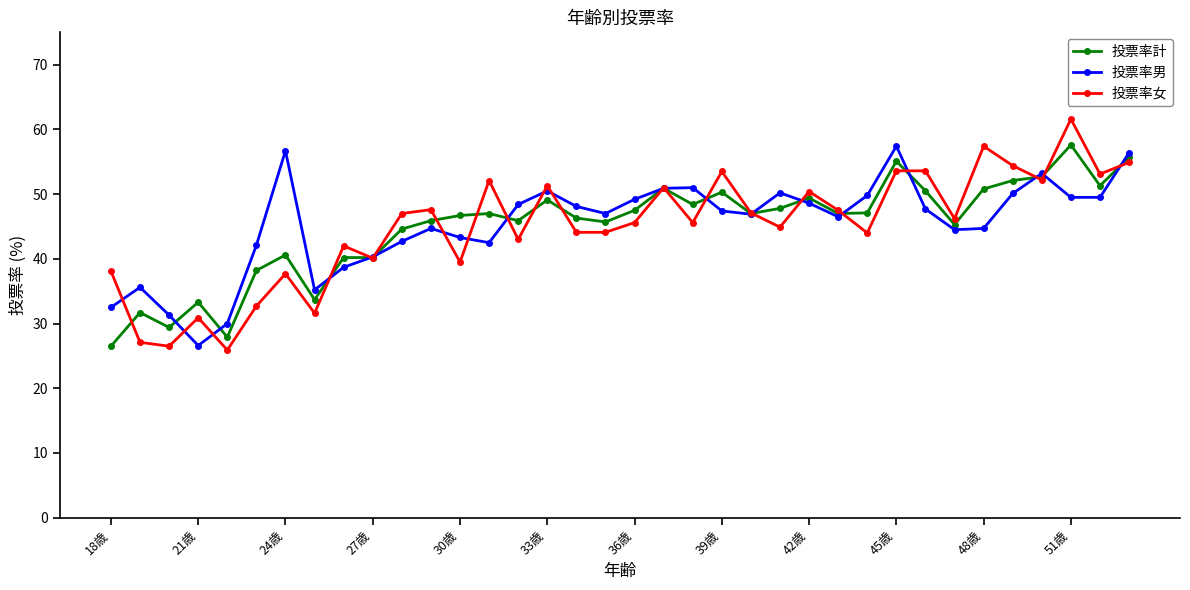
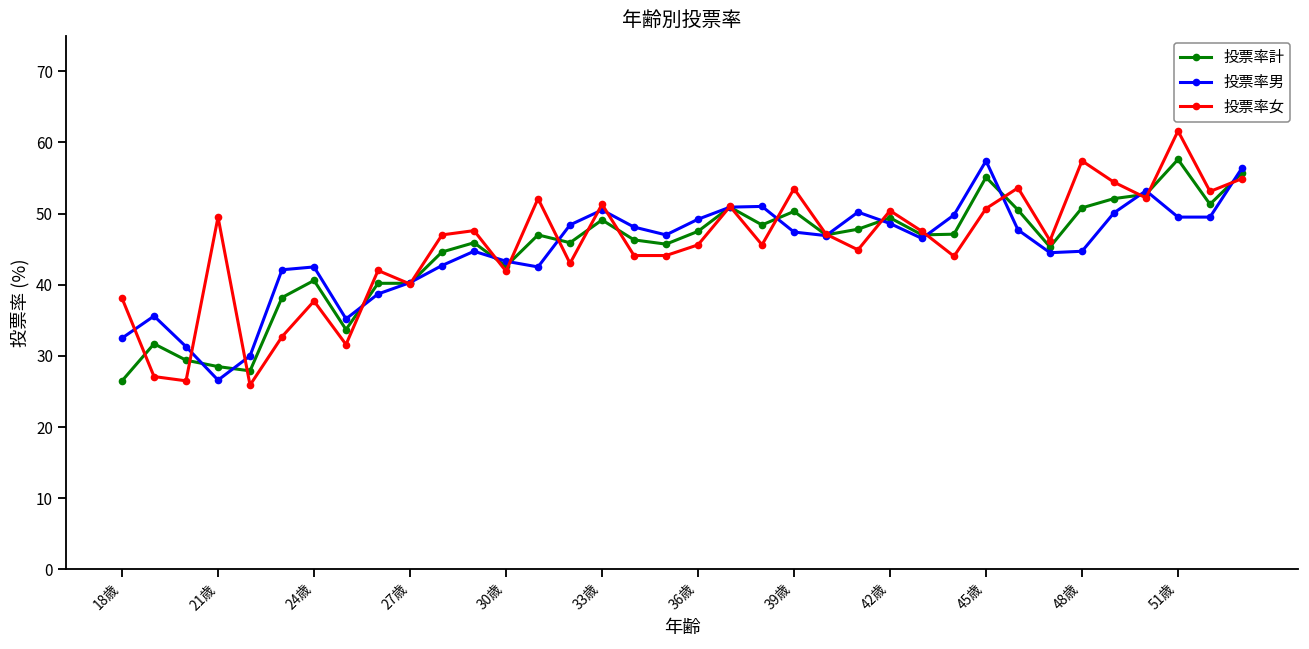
  {
    "投票率計": {
      "18歳": 27,
-     "21歳": 33,
+     "21歳": 29,
      "24歳": 41,
-     "30歳": 47,
+     "30歳": 43,
      "33歳": 49,
      "36歳": 48,
      "39歳": 50,
      "42歳": 49,
      "45歳": 55,
      "48歳": 51,
      "51歳": 58
    },
    "投票率男": {
      "18歳": 33,
      "21歳": 27,
-     "24歳": 57,
+     "24歳": 43,
      "30歳": 43,
      "33歳": 51,
      "36歳": 49,
      "39歳": 47,
      "42歳": 49,
      "45歳": 57,
      "48歳": 45,
      "51歳": 50
    },
    "投票率女": {
      "18歳": 38,
-     "21歳": 31,
+     "21歳": 50,
      "24歳": 38,
-     "30歳": 40,
+     "30歳": 42,
      "33歳": 51,
      "36歳": 46,
      "39歳": 54,
      "42歳": 50,
-     "45歳": 54,
+     "45歳": 51,
      "48歳": 57,
      "51歳": 62
    }
  }
